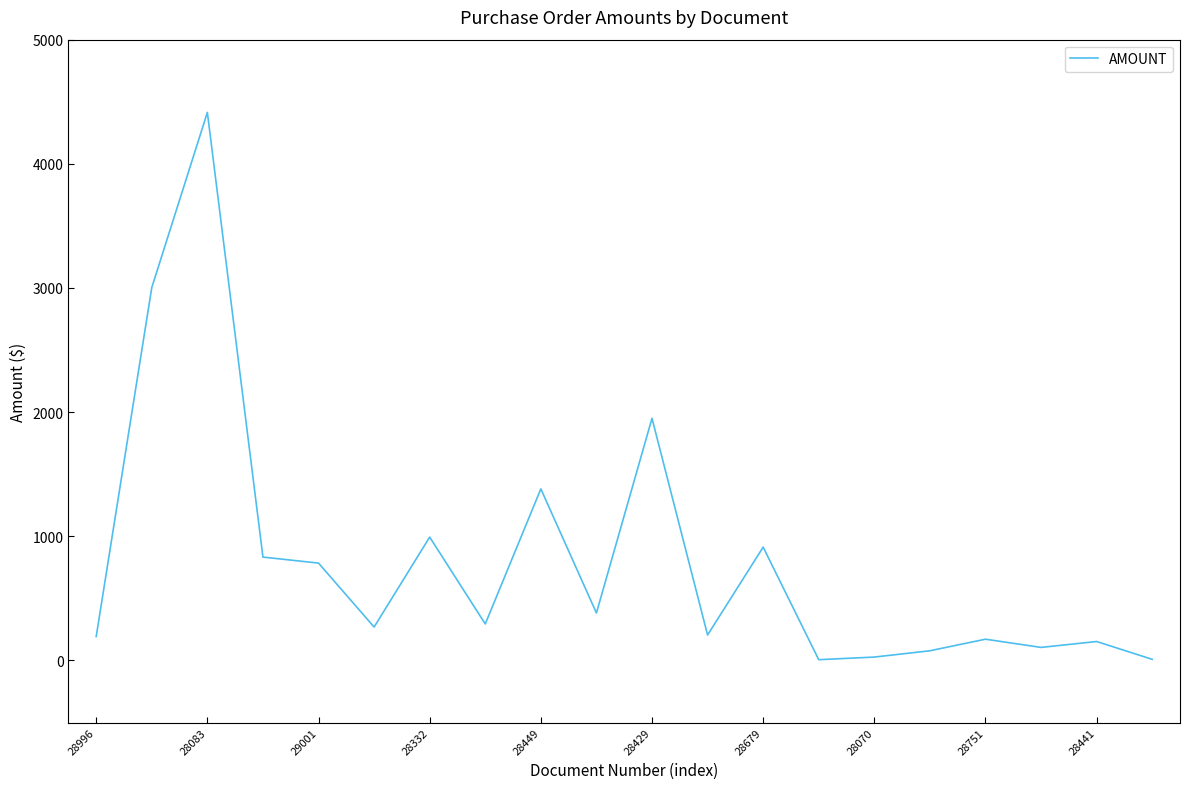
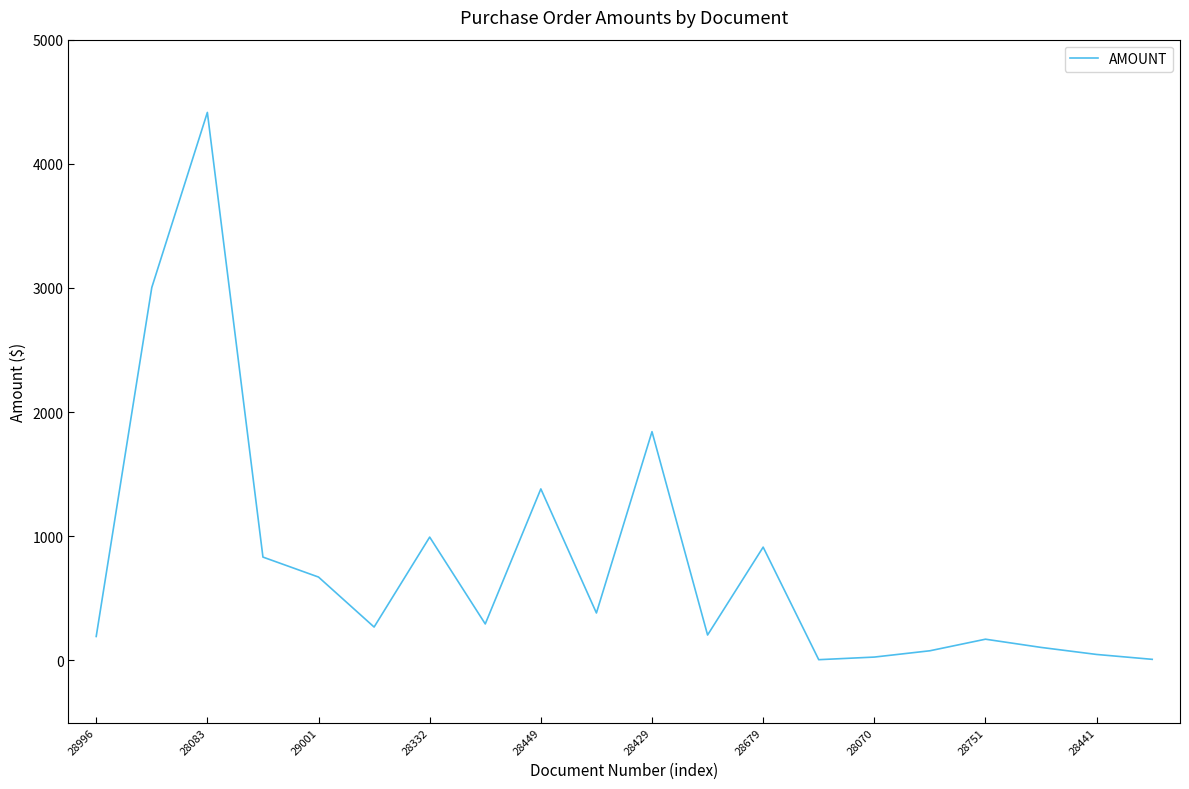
  {
    "28996": 190,
    "28083": 4410,
-   "29001": 780,
+   "29001": 670,
    "28332": 990,
    "28449": 1380,
-   "28429": 1950,
+   "28429": 1840,
    "28679": 910,
    "28070": 30,
    "28751": 170,
-   "28441": 150
+   "28441": 50
  }
